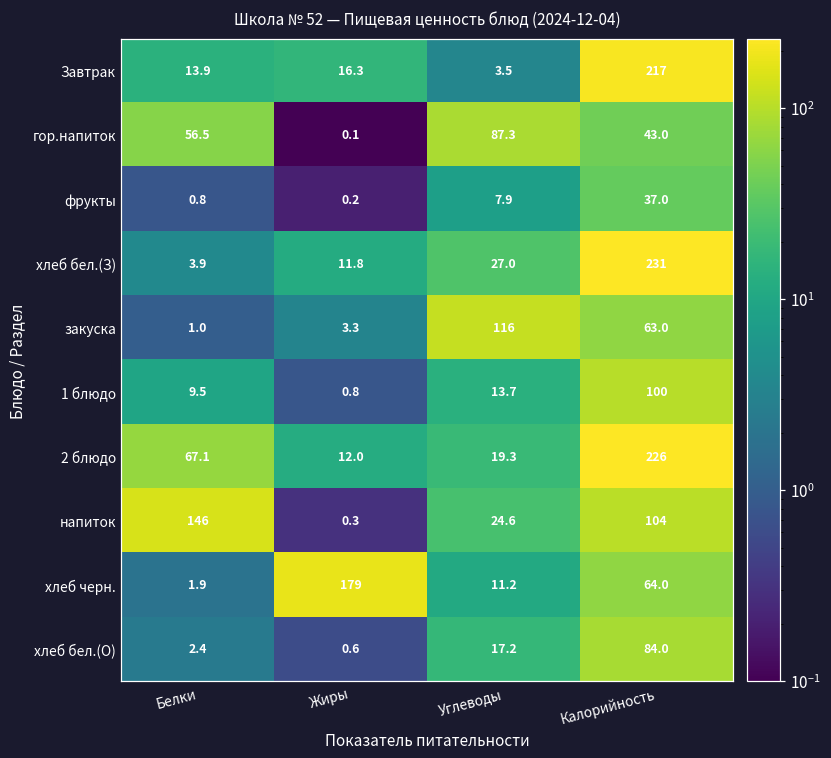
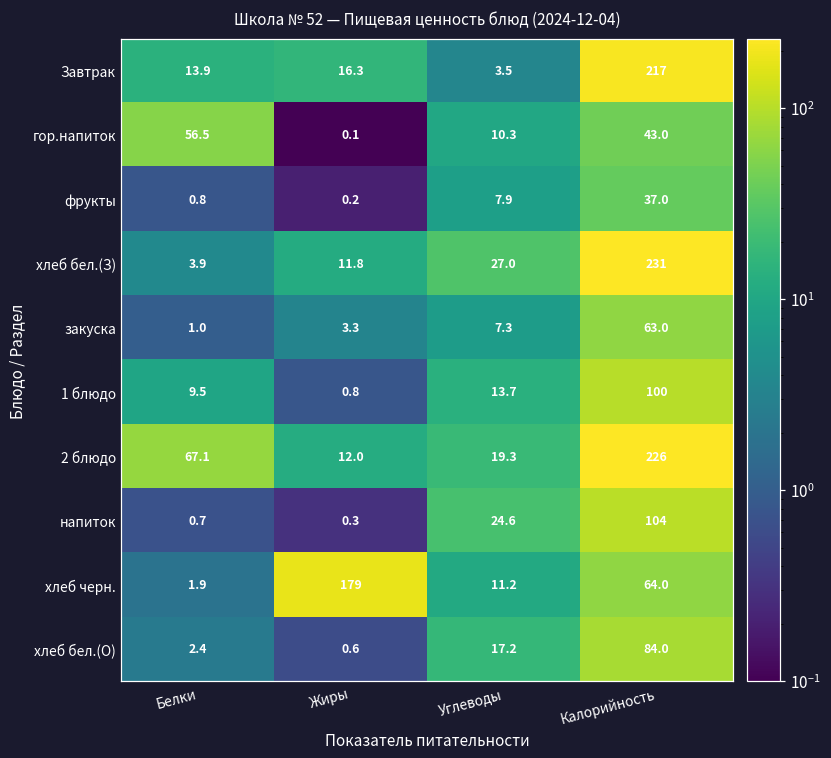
  {
    "Завтрак": {
      "Белки": 13.9,
      "Жиры": 16.3,
      "Углеводы": 3.5,
      "Калорийность": 217
    },
    "гор.напиток": {
      "Белки": 56.5,
      "Жиры": 0.1,
-     "Углеводы": 87.3,
+     "Углеводы": 10.3,
      "Калорийность": 43.0
    },
    "фрукты": {
      "Белки": 0.8,
      "Жиры": 0.2,
      "Углеводы": 7.9,
      "Калорийность": 37.0
    },
    "хлеб бел.(З)": {
      "Белки": 3.9,
      "Жиры": 11.8,
      "Углеводы": 27.0,
      "Калорийность": 231
    },
    "закуска": {
      "Белки": 1.0,
      "Жиры": 3.3,
-     "Углеводы": 116,
+     "Углеводы": 7.3,
      "Калорийность": 63.0
    },
    "1 блюдо": {
      "Белки": 9.5,
      "Жиры": 0.8,
      "Углеводы": 13.7,
      "Калорийность": 100
    },
    "2 блюдо": {
      "Белки": 67.1,
      "Жиры": 12.0,
      "Углеводы": 19.3,
      "Калорийность": 226
    },
    "напиток": {
-     "Белки": 146,
+     "Белки": 0.7,
      "Жиры": 0.3,
      "Углеводы": 24.6,
      "Калорийность": 104
    },
    "хлеб черн.": {
      "Белки": 1.9,
      "Жиры": 179,
      "Углеводы": 11.2,
      "Калорийность": 64.0
    },
    "хлеб бел.(О)": {
      "Белки": 2.4,
      "Жиры": 0.6,
      "Углеводы": 17.2,
      "Калорийность": 84.0
    }
  }
